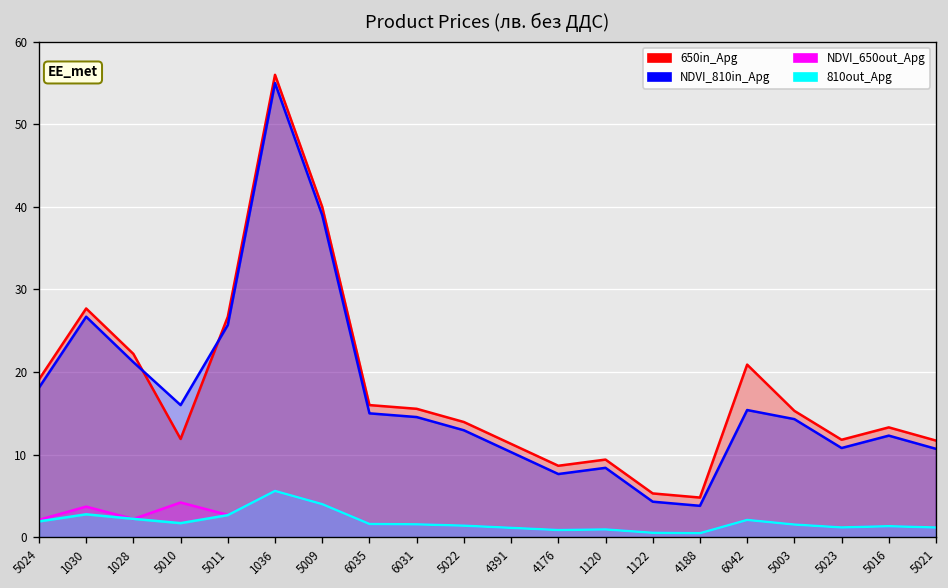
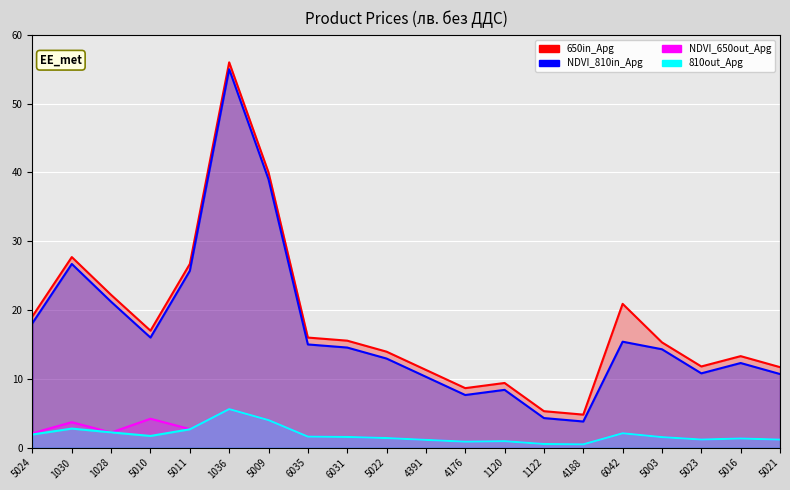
  {
    "650in_Apg": {
      "5024": 19,
      "1030": 28,
      "1028": 22,
-     "5010": 12,
+     "5010": 17,
      "5011": 27,
      "1036": 56,
      "5009": 40,
      "6035": 16,
      "6031": 16,
      "5022": 14,
      "4391": 11,
      "4176": 9,
      "1120": 9,
      "1122": 5,
      "4188": 5,
      "6042": 21,
      "5003": 15,
      "5023": 12,
      "5016": 13,
      "5021": 12
    },
    "NDVI_810in_Apg": {
      "5024": 18,
      "1030": 27,
      "1028": 21,
      "5010": 16,
      "5011": 26,
      "1036": 55,
      "5009": 39,
      "6035": 15,
      "6031": 15,
      "5022": 13,
      "4391": 10,
      "4176": 8,
      "1120": 8,
      "1122": 4,
      "4188": 4,
      "6042": 15,
      "5003": 14,
      "5023": 11,
      "5016": 12,
      "5021": 11
    },
    "NDVI_650out_Apg": {
      "1030": 4,
      "5010": 4
    },
    "810out_Apg": {
      "1030": 3,
      "5010": 2
    }
  }
